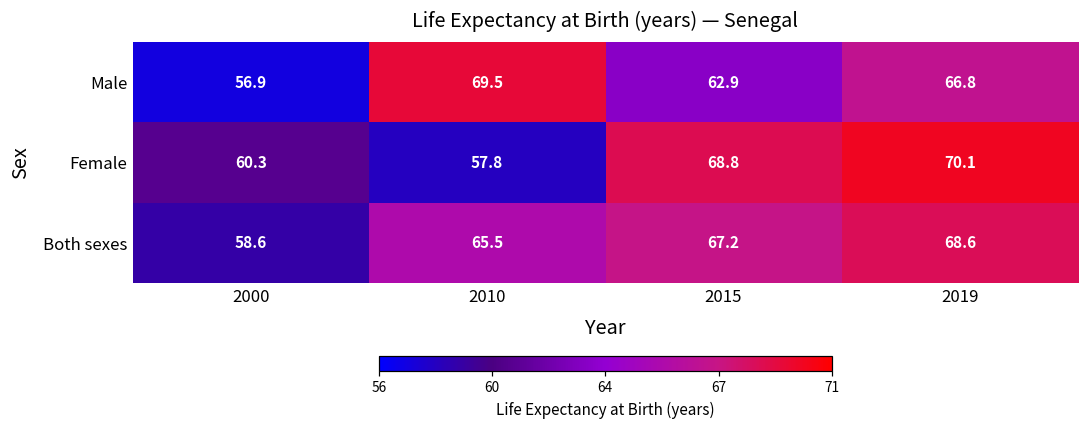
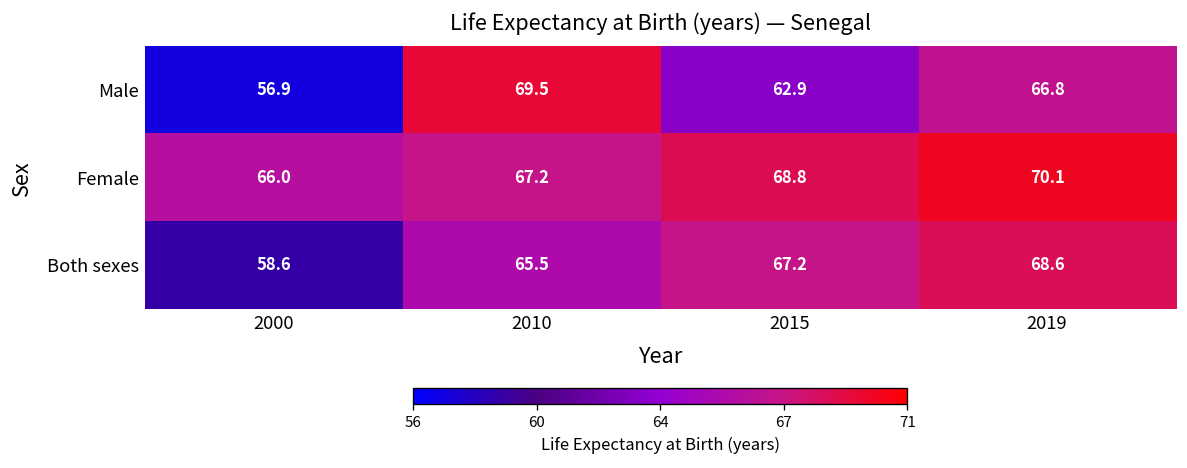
  {
    "Male": {
      "2000": 56.9,
      "2010": 69.5,
      "2015": 62.9,
      "2019": 66.8
    },
    "Female": {
-     "2000": 60.3,
-     "2010": 57.8,
+     "2000": 66.0,
+     "2010": 67.2,
      "2015": 68.8,
      "2019": 70.1
    },
    "Both sexes": {
      "2000": 58.6,
      "2010": 65.5,
      "2015": 67.2,
      "2019": 68.6
    }
  }
